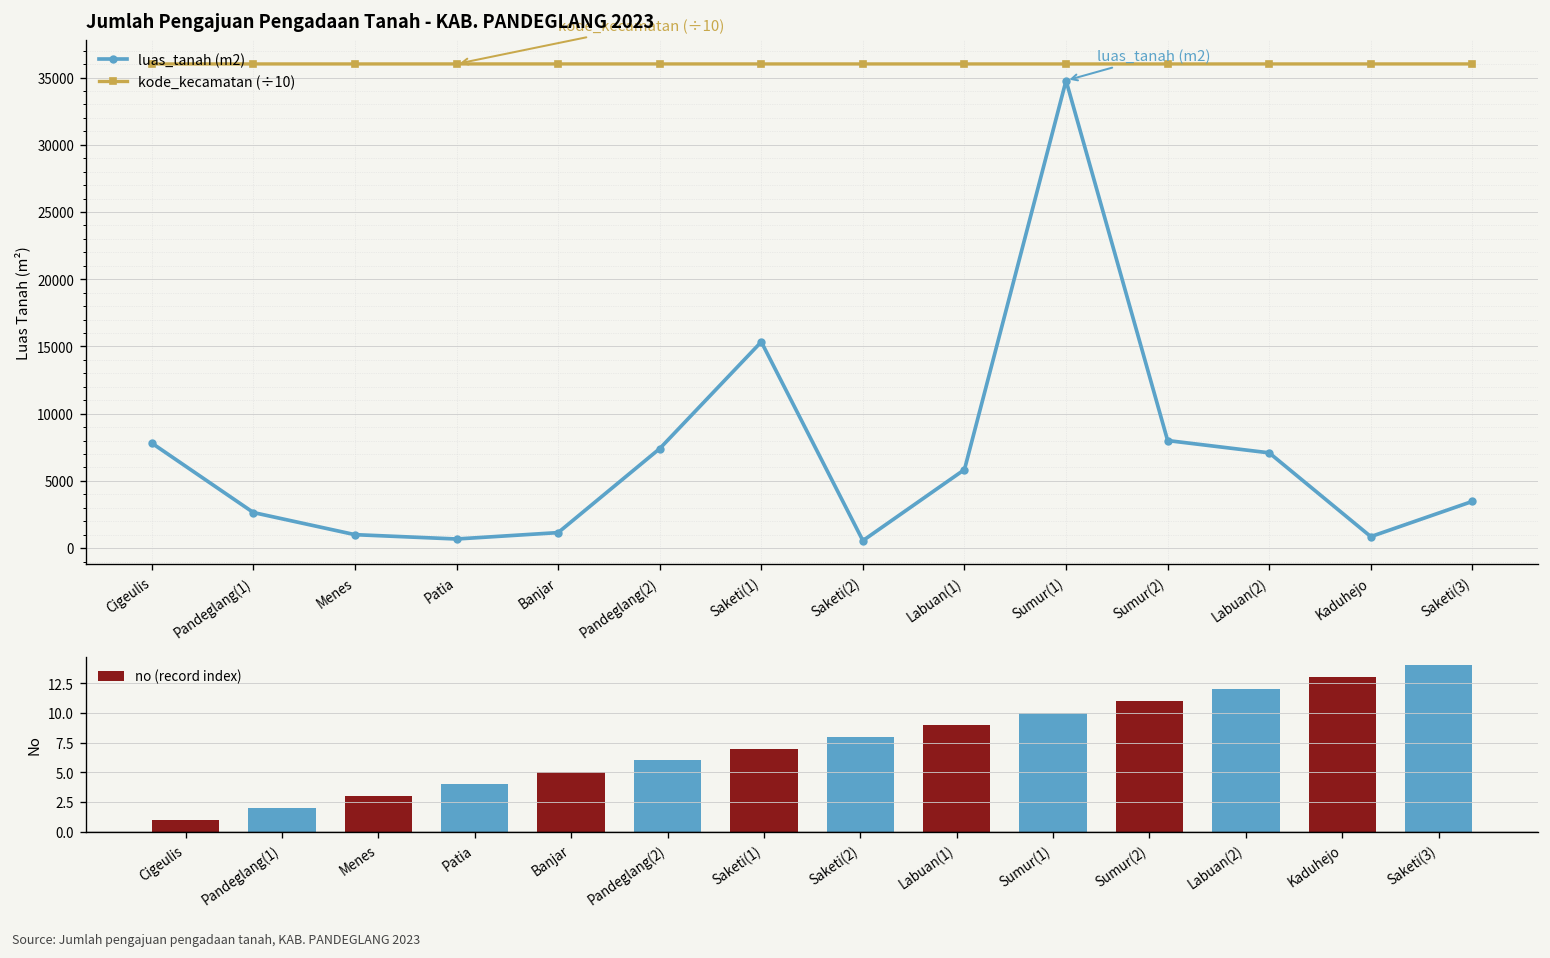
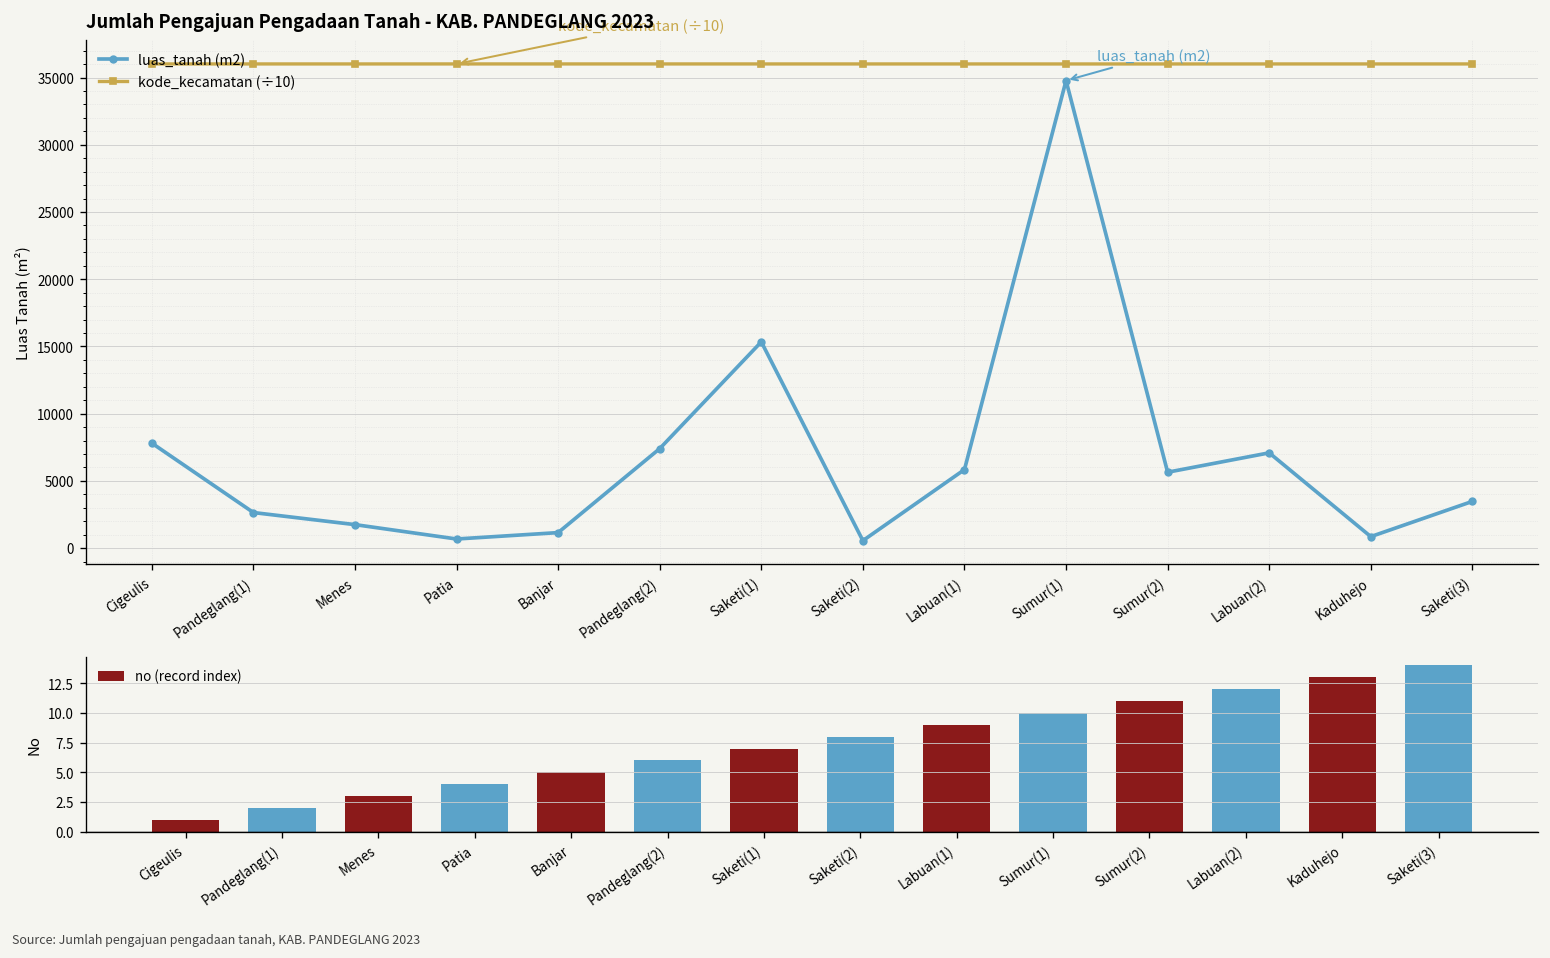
  {
    "Jumlah Pengajuan Pengadaan Tanah - KAB. PANDEGLANG 2023": {
      "luas_tanah (m2)": {
        "Cigeulis": 7800,
        "Pandeglang(1)": 2600,
-       "Menes": 1000,
+       "Menes": 1700,
        "Patia": 700,
        "Banjar": 1200,
        "Pandeglang(2)": 7400,
        "Saketi(1)": 15300,
        "Saketi(2)": 600,
        "Labuan(1)": 5800,
        "Sumur(1)": 34800,
-       "Sumur(2)": 8000,
+       "Sumur(2)": 5600,
        "Labuan(2)": 7100,
        "Kaduhejo": 900,
        "Saketi(3)": 3500
      },
      "kode_kecamatan (÷10)": {
        "Cigeulis": 36000,
        "Pandeglang(1)": 36000,
        "Menes": 36000,
        "Patia": 36000,
        "Saketi(1)": 36000,
        "Saketi(2)": 36000,
        "Labuan(1)": 36000,
        "Sumur(1)": 36000,
        "Sumur(2)": 36000,
        "Labuan(2)": 36000,
        "Kaduhejo": 36000,
        "Saketi(3)": 36000
      }
    }
  }
